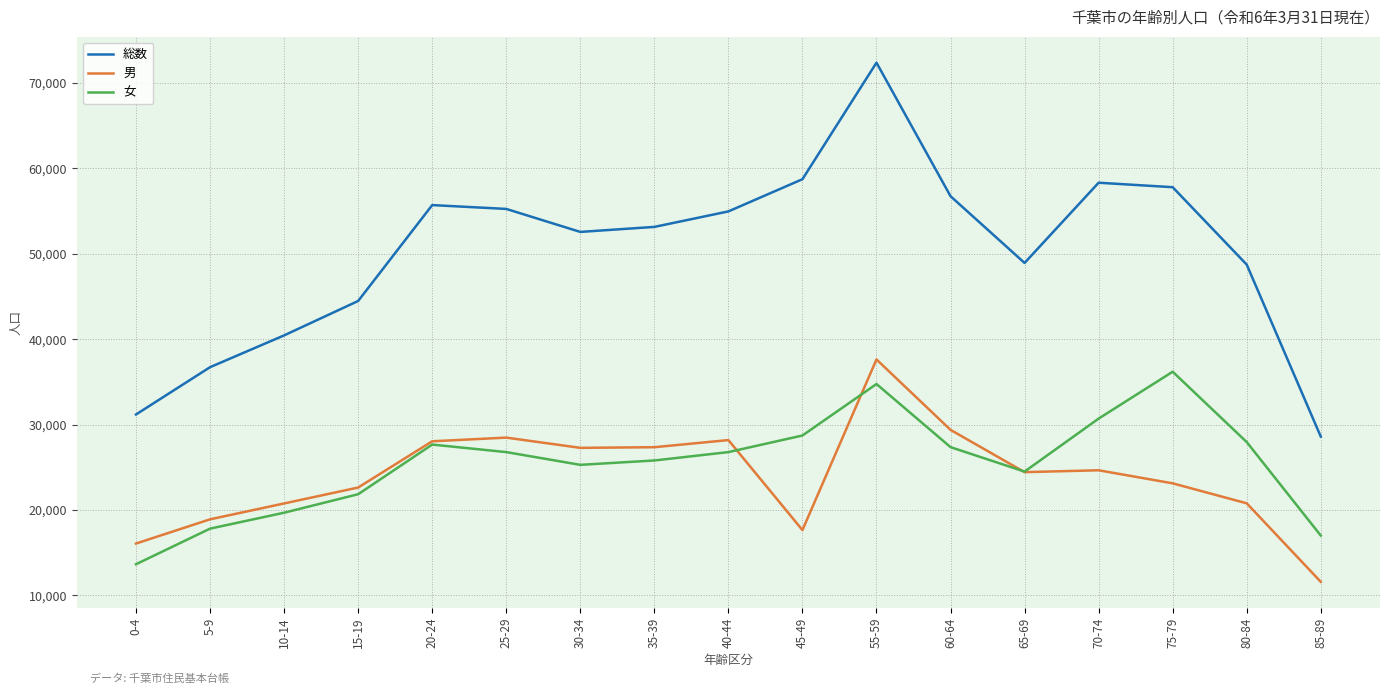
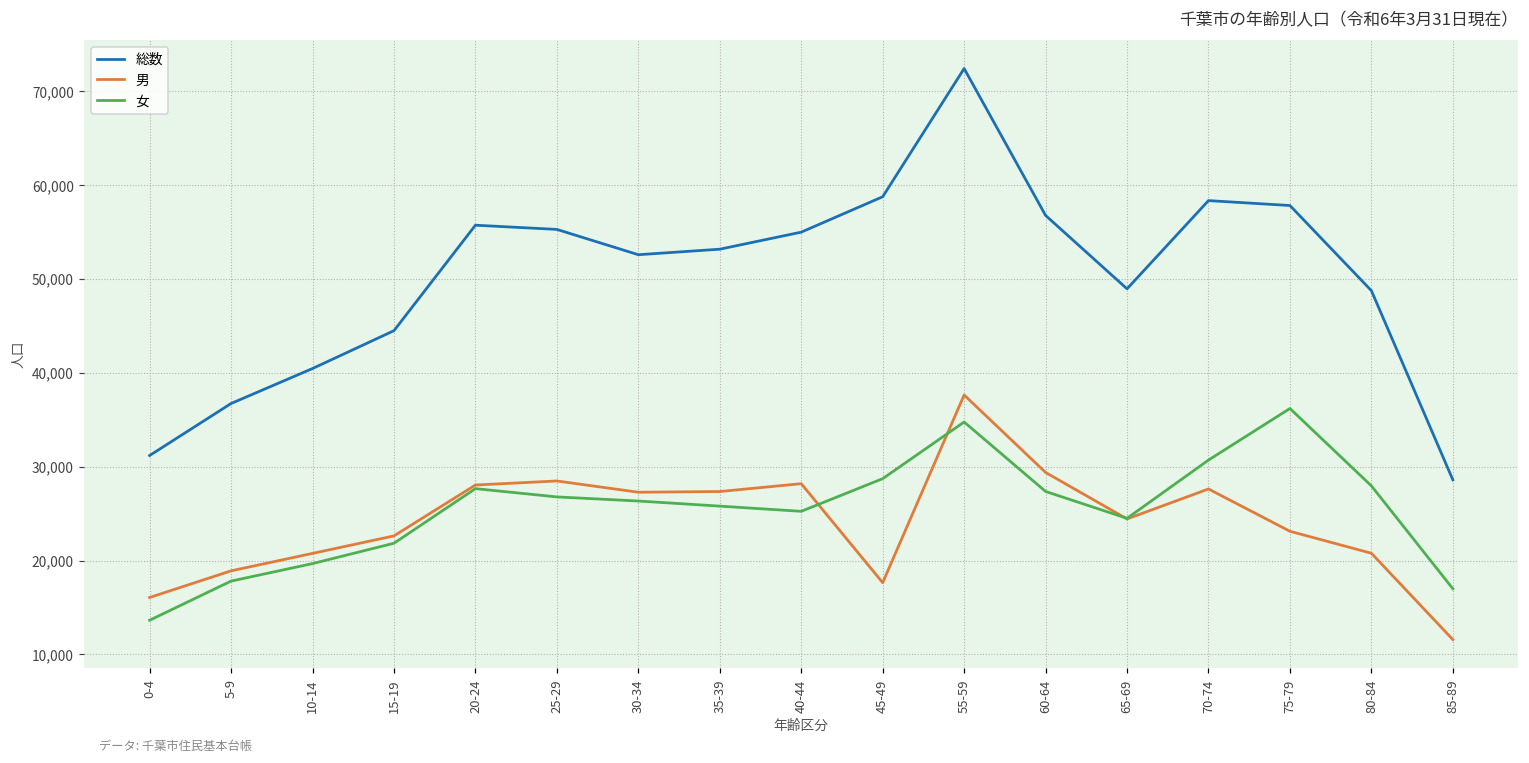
  {
    "総数": {
      "0-4": "31,000",
      "5-9": "37,000",
      "10-14": "40,000",
      "15-19": "44,000",
      "20-24": "56,000",
      "25-29": "55,000",
      "30-34": "53,000",
      "35-39": "53,000",
      "40-44": "55,000",
      "45-49": "59,000",
      "55-59": "72,000",
      "60-64": "57,000",
      "65-69": "49,000",
      "70-74": "58,000",
      "75-79": "58,000",
      "80-84": "49,000",
      "85-89": "29,000"
    },
    "男": {
      "0-4": "16,000",
      "5-9": "19,000",
      "10-14": "21,000",
      "15-19": "23,000",
      "20-24": "28,000",
      "25-29": "28,000",
      "30-34": "27,000",
      "35-39": "27,000",
      "40-44": "28,000",
      "45-49": "18,000",
      "55-59": "38,000",
      "60-64": "29,000",
-     "70-74": "25,000",
+     "70-74": "28,000",
      "75-79": "23,000",
      "80-84": "21,000",
      "85-89": "12,000"
    },
    "女": {
      "0-4": "14,000",
      "5-9": "18,000",
      "10-14": "20,000",
      "15-19": "22,000",
      "20-24": "28,000",
      "25-29": "27,000",
-     "30-34": "25,000",
+     "30-34": "26,000",
      "35-39": "26,000",
-     "40-44": "27,000",
+     "40-44": "25,000",
      "45-49": "29,000",
      "55-59": "35,000",
      "60-64": "27,000",
      "70-74": "31,000",
      "75-79": "36,000",
      "80-84": "28,000",
      "85-89": "17,000"
    }
  }
